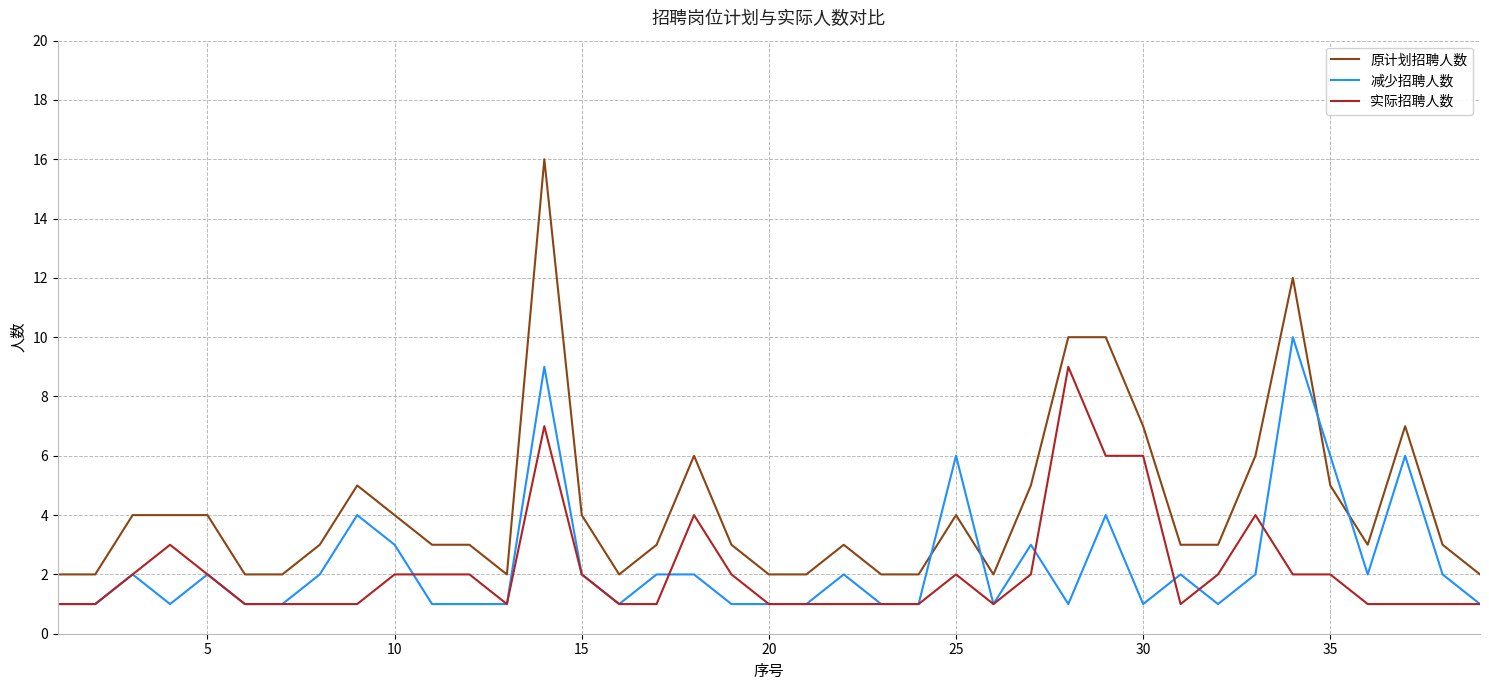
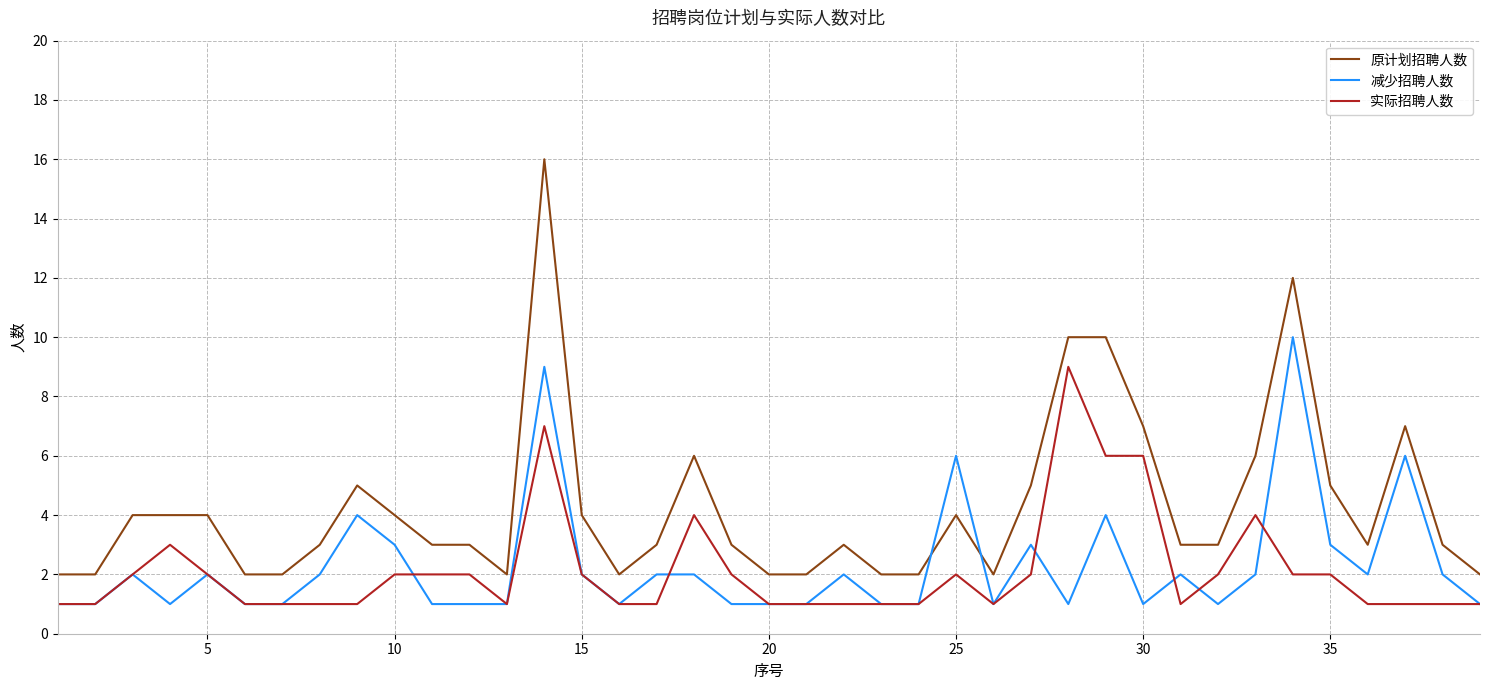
  {
    "减少招聘人数": {
      "10": 3,
      "25": 6,
      "30": 1,
-     "35": 6
+     "35": 3
    }
  }
